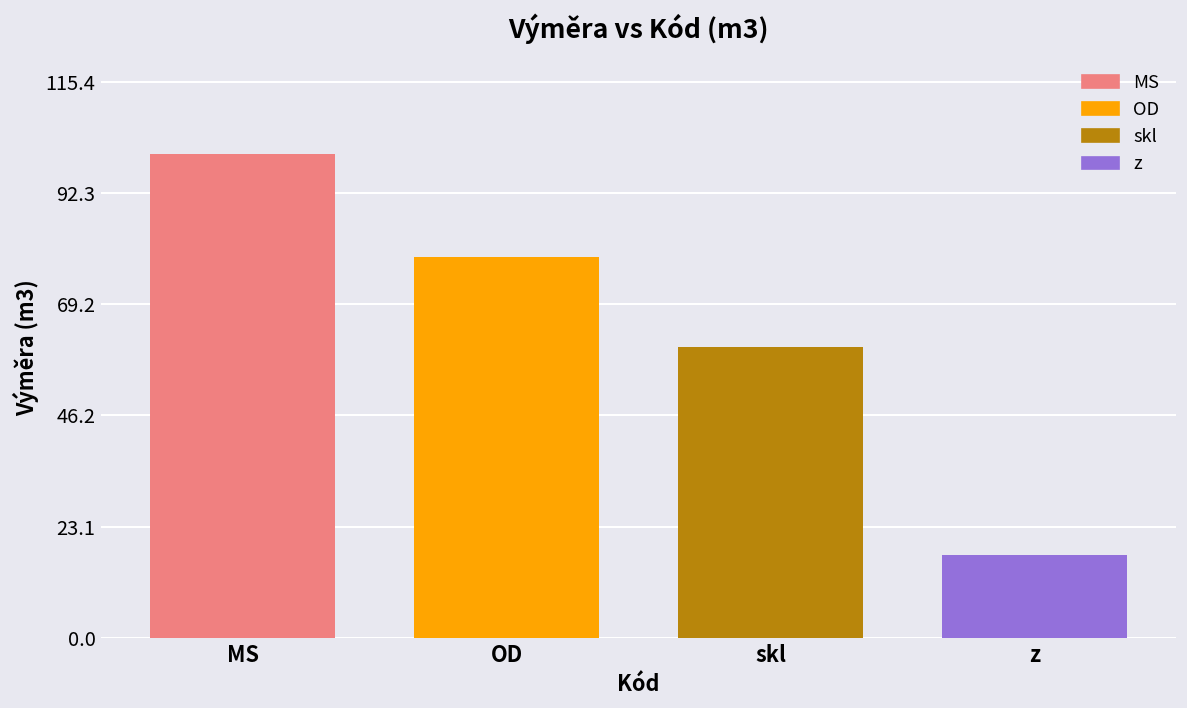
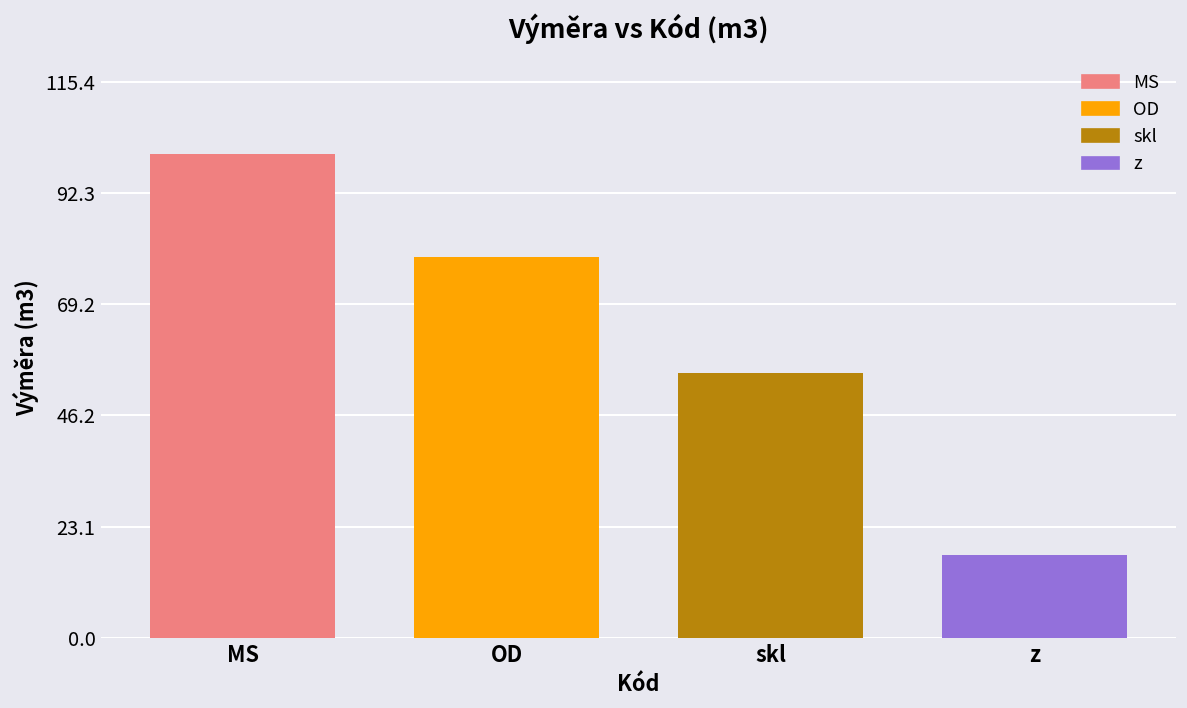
  {
    "MS": 100,
    "OD": 79,
-   "skl": 60,
+   "skl": 55,
    "z": 17
  }
